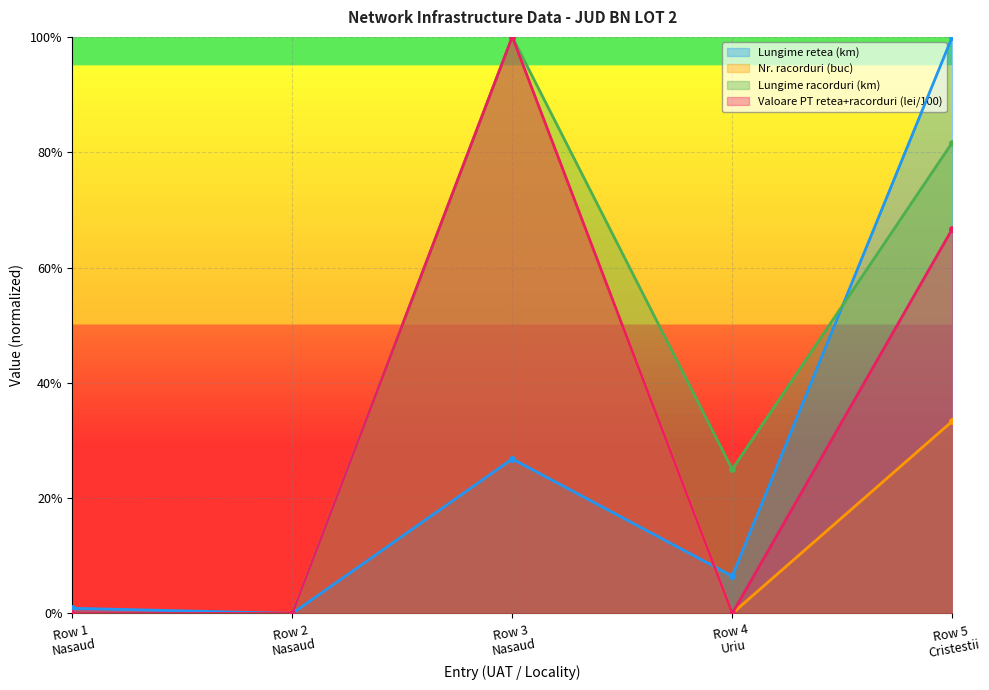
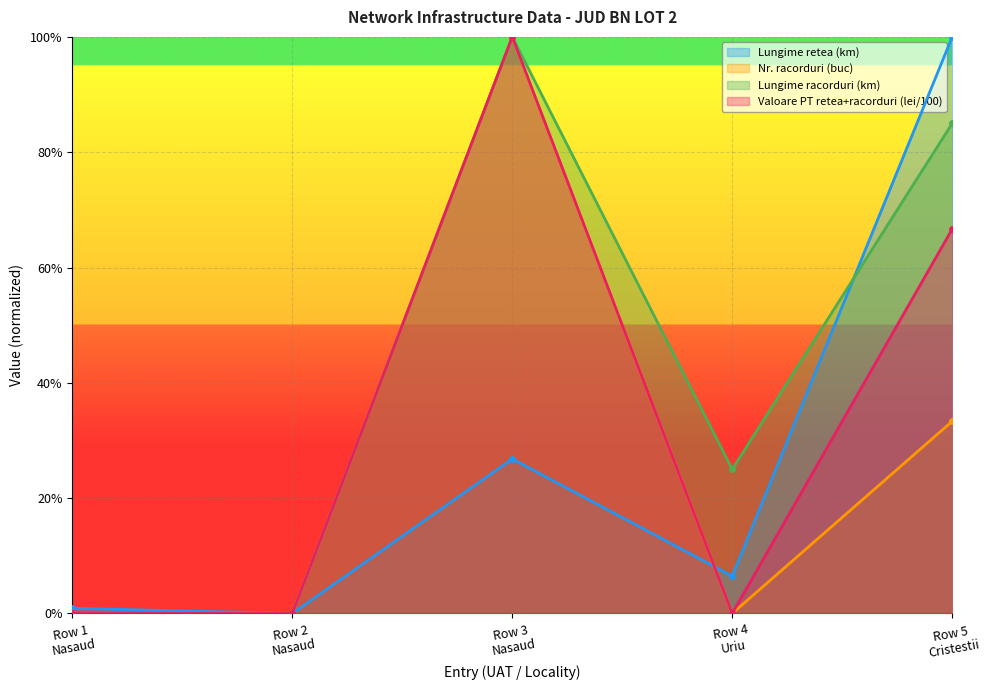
  {
    "Lungime retea (km)": {
      "Row 1 Nasaud": "1%",
      "Row 3 Nasaud": "27%",
      "Row 4 Uriu": "6%",
      "Row 5 Cristestii": "100%"
    },
    "Nr. racorduri (buc)": {
      "Row 5 Cristestii": "33%"
    },
    "Lungime racorduri (km)": {
      "Row 4 Uriu": "25%",
-     "Row 5 Cristestii": "82%"
+     "Row 5 Cristestii": "85%"
    },
    "Valoare PT retea+racorduri (lei/100)": {
      "Row 5 Cristestii": "67%"
    }
  }
